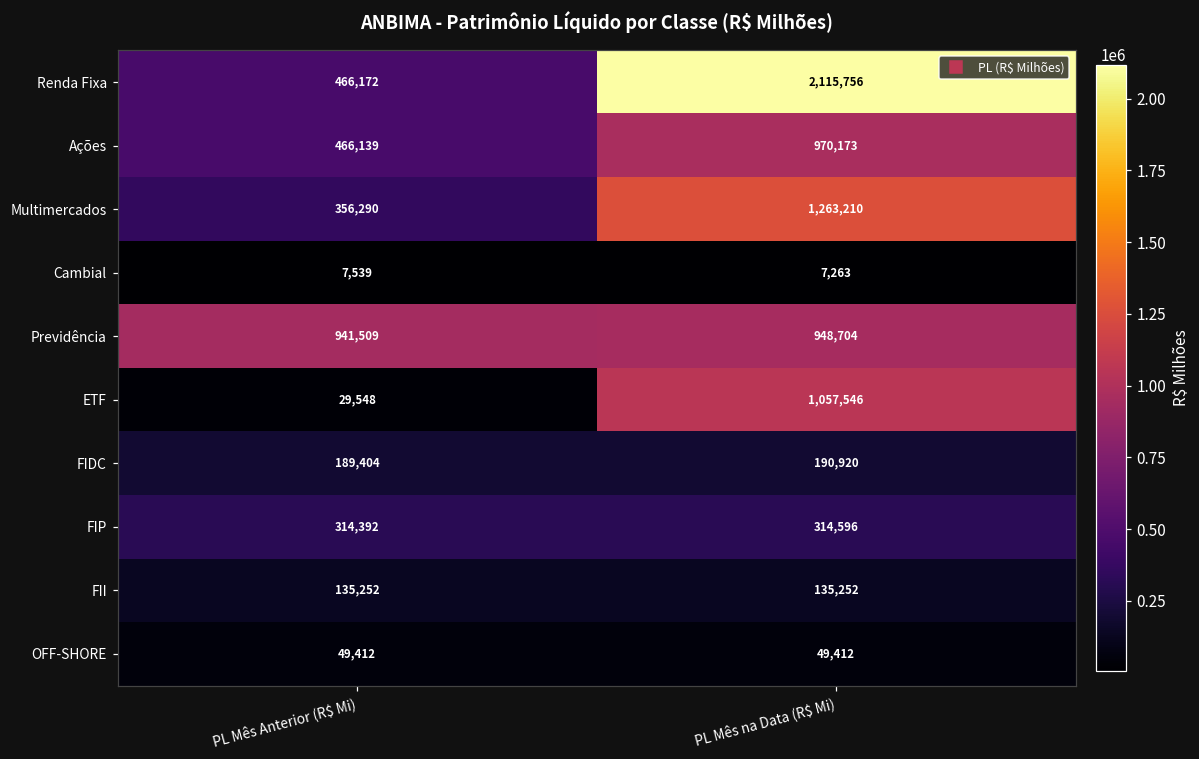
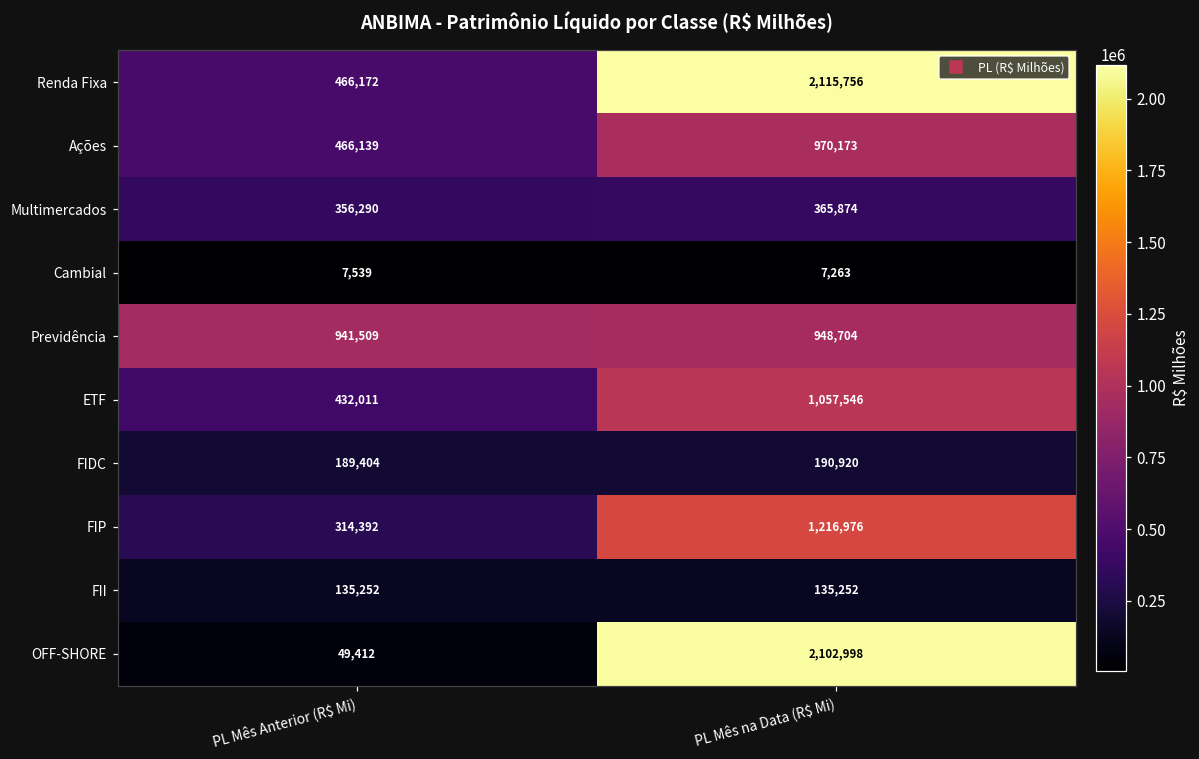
  {
    "Renda Fixa": {
      "PL Mês Anterior (R$ Mi)": "466,172",
      "PL Mês na Data (R$ Mi)": "2,115,756"
    },
    "Ações": {
      "PL Mês Anterior (R$ Mi)": "466,139",
      "PL Mês na Data (R$ Mi)": "970,173"
    },
    "Multimercados": {
      "PL Mês Anterior (R$ Mi)": "356,290",
-     "PL Mês na Data (R$ Mi)": "1,263,210"
+     "PL Mês na Data (R$ Mi)": "365,874"
    },
    "Cambial": {
      "PL Mês Anterior (R$ Mi)": "7,539",
      "PL Mês na Data (R$ Mi)": "7,263"
    },
    "Previdência": {
      "PL Mês Anterior (R$ Mi)": "941,509",
      "PL Mês na Data (R$ Mi)": "948,704"
    },
    "ETF": {
-     "PL Mês Anterior (R$ Mi)": "29,548",
+     "PL Mês Anterior (R$ Mi)": "432,011",
      "PL Mês na Data (R$ Mi)": "1,057,546"
    },
    "FIDC": {
      "PL Mês Anterior (R$ Mi)": "189,404",
      "PL Mês na Data (R$ Mi)": "190,920"
    },
    "FIP": {
      "PL Mês Anterior (R$ Mi)": "314,392",
-     "PL Mês na Data (R$ Mi)": "314,596"
+     "PL Mês na Data (R$ Mi)": "1,216,976"
    },
    "FII": {
      "PL Mês Anterior (R$ Mi)": "135,252",
      "PL Mês na Data (R$ Mi)": "135,252"
    },
    "OFF-SHORE": {
      "PL Mês Anterior (R$ Mi)": "49,412",
-     "PL Mês na Data (R$ Mi)": "49,412"
+     "PL Mês na Data (R$ Mi)": "2,102,998"
    }
  }
